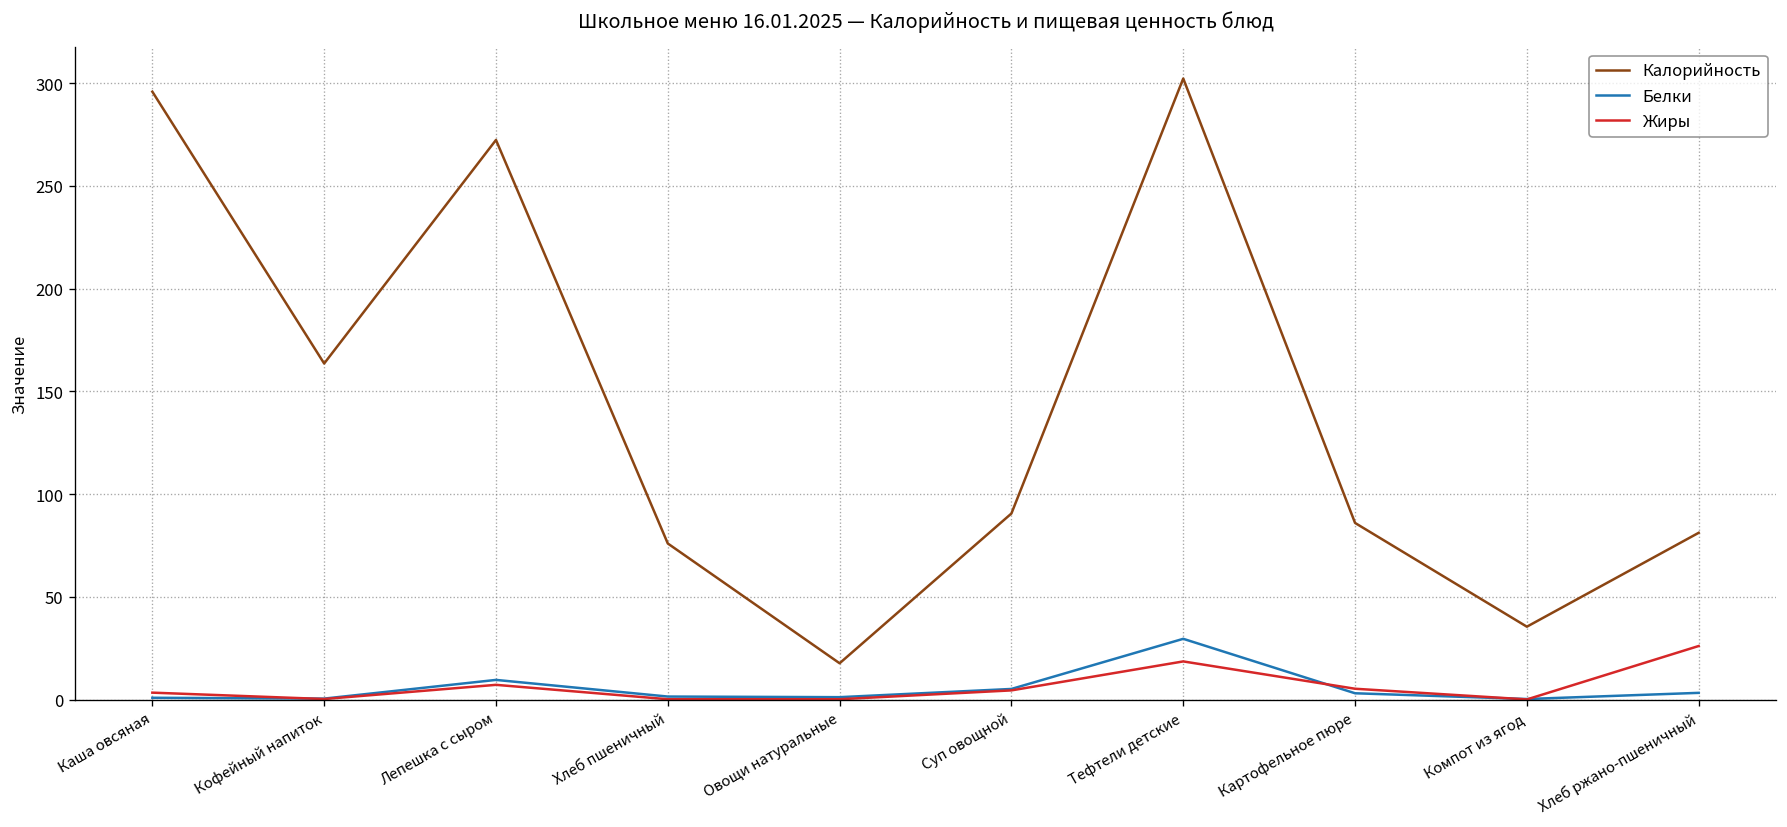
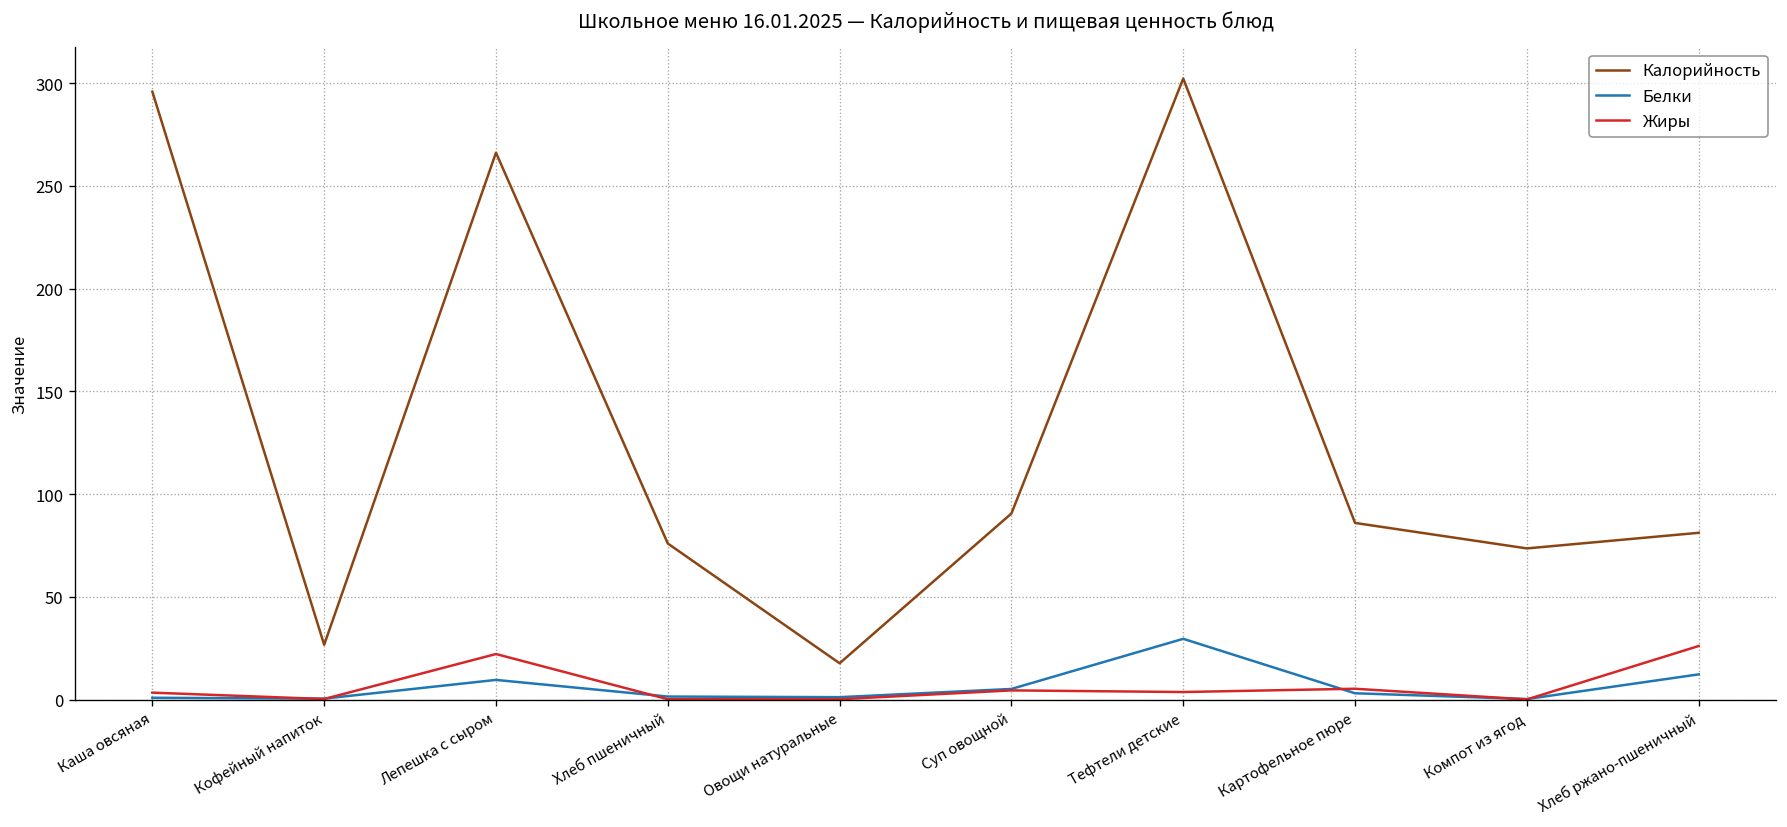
  {
    "Калорийность": {
      "Каша овсяная": 296,
-     "Кофейный напиток": 164,
-     "Лепешка с сыром": 272,
+     "Кофейный напиток": 27,
+     "Лепешка с сыром": 266,
      "Хлеб пшеничный": 76,
      "Овощи натуральные": 18,
      "Суп овощной": 91,
      "Тефтели детские": 302,
      "Картофельное пюре": 86,
-     "Компот из ягод": 36,
+     "Компот из ягод": 74,
      "Хлеб ржано-пшеничный": 81
    },
    "Белки": {
      "Каша овсяная": 1,
      "Лепешка с сыром": 10,
      "Тефтели детские": 30,
      "Картофельное пюре": 3,
-     "Хлеб ржано-пшеничный": 3
+     "Хлеб ржано-пшеничный": 12
    },
    "Жиры": {
      "Каша овсяная": 3,
-     "Лепешка с сыром": 7,
-     "Тефтели детские": 19,
+     "Лепешка с сыром": 22,
+     "Тефтели детские": 4,
      "Картофельное пюре": 5,
      "Хлеб ржано-пшеничный": 26
    }
  }
